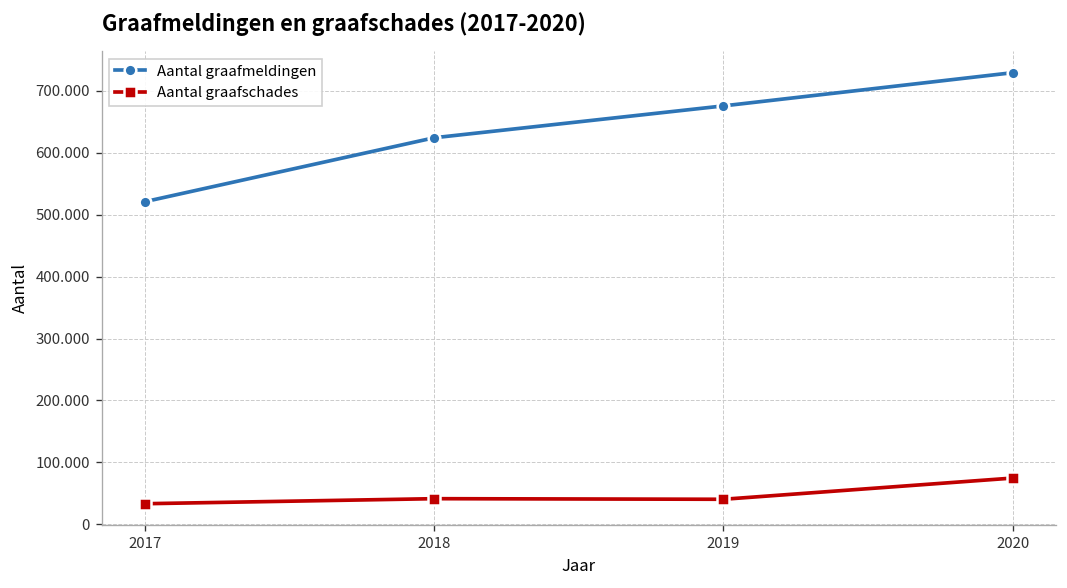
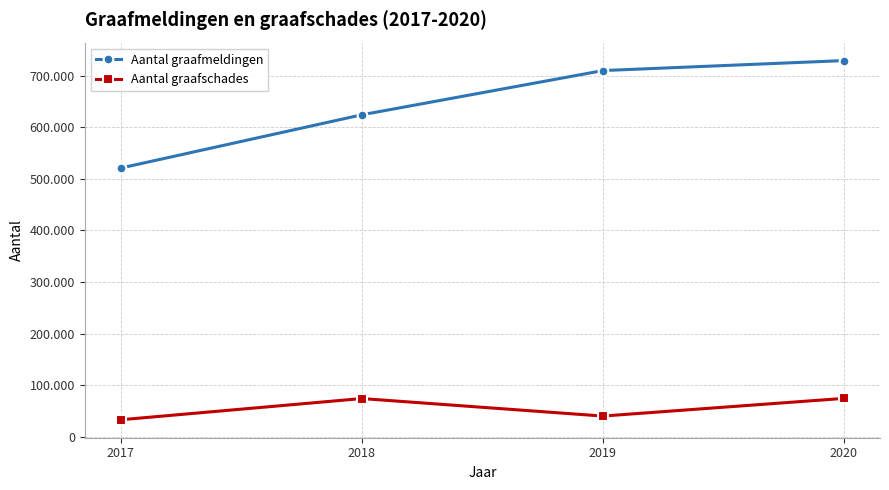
  {
    "Aantal graafmeldingen": {
      "2017": 520,
      "2018": 620,
-     "2019": 680,
+     "2019": 710,
      "2020": 730
    },
    "Aantal graafschades": {
      "2017": 30,
-     "2018": 40,
+     "2018": 70,
      "2019": 40,
      "2020": 70
    }
  }
